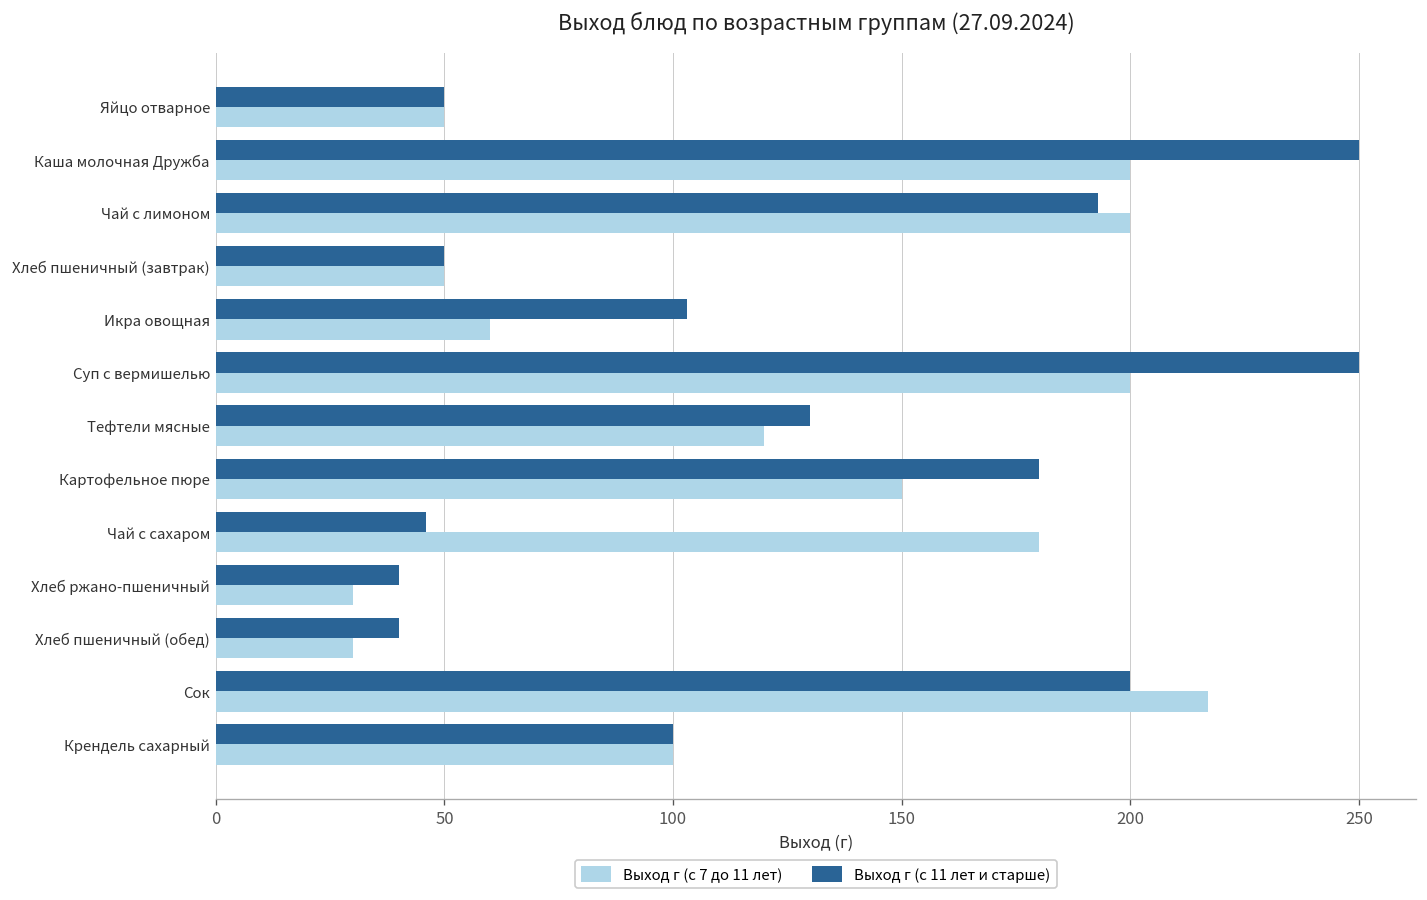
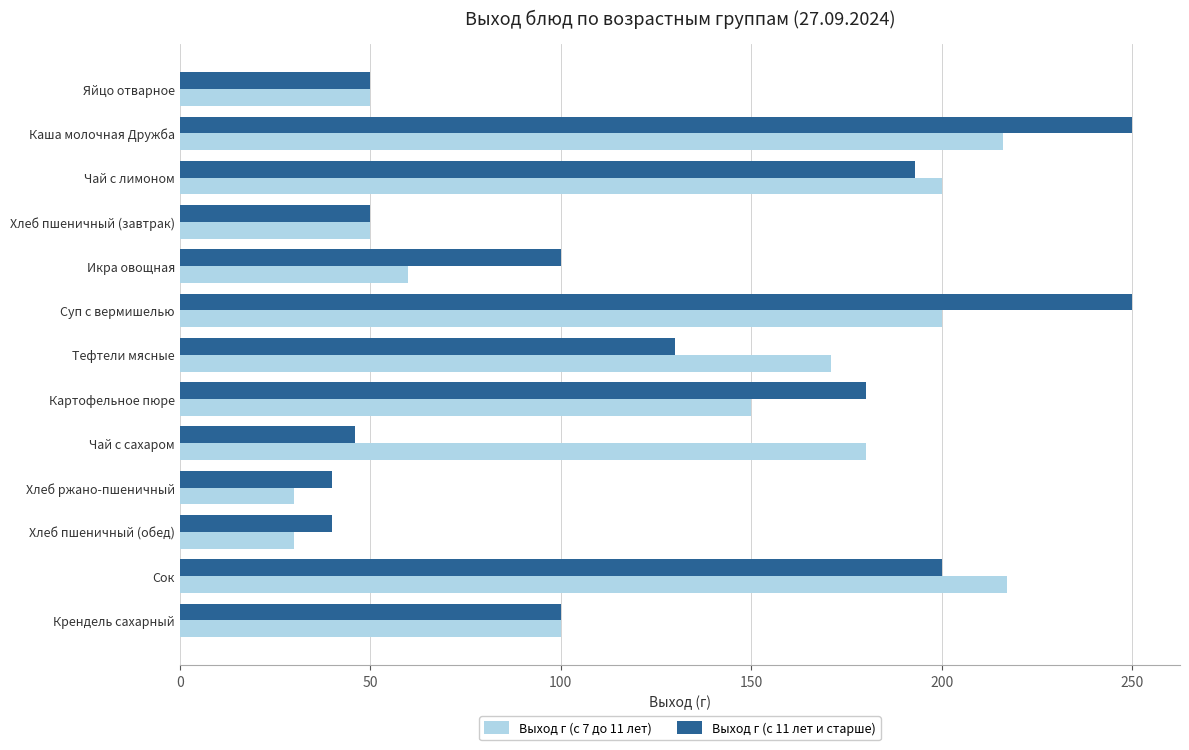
  {
    "Выход г (с 7 до 11 лет)": {
      "Яйцо отварное": 50,
-     "Каша молочная Дружба": 200,
+     "Каша молочная Дружба": 216,
      "Чай с лимоном": 200,
      "Хлеб пшеничный (завтрак)": 50,
      "Икра овощная": 60,
      "Суп с вермишелью": 200,
-     "Тефтели мясные": 120,
+     "Тефтели мясные": 171,
      "Картофельное пюре": 150,
      "Чай с сахаром": 180,
      "Хлеб ржано-пшеничный": 30,
      "Хлеб пшеничный (обед)": 30,
      "Сок": 217,
      "Крендель сахарный": 100
    },
    "Выход г (с 11 лет и старше)": {
      "Яйцо отварное": 50,
      "Каша молочная Дружба": 250,
      "Чай с лимоном": 193,
      "Хлеб пшеничный (завтрак)": 50,
-     "Икра овощная": 103,
+     "Икра овощная": 100,
      "Суп с вермишелью": 250,
      "Тефтели мясные": 130,
      "Картофельное пюре": 180,
      "Чай с сахаром": 46,
      "Хлеб ржано-пшеничный": 40,
      "Хлеб пшеничный (обед)": 40,
      "Сок": 200,
      "Крендель сахарный": 100
    }
  }
